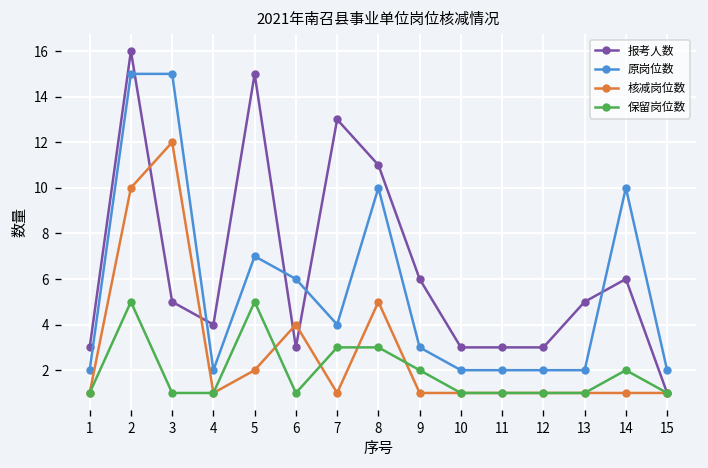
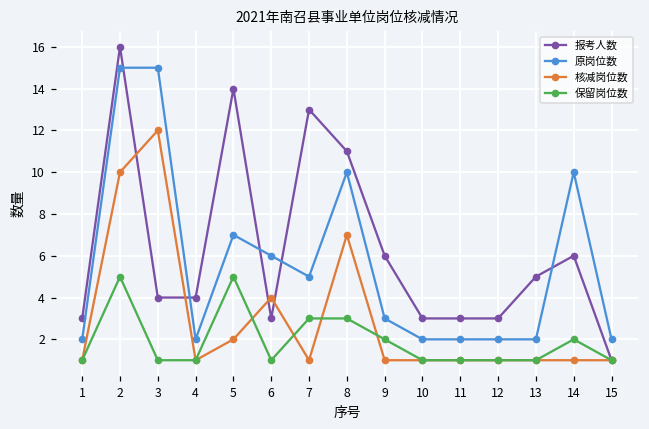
  {
    "报考人数": {
      "1": 3,
      "2": 16,
-     "3": 5,
+     "3": 4,
      "4": 4,
-     "5": 15,
+     "5": 14,
      "6": 3,
      "7": 13,
      "8": 11,
      "9": 6,
      "10": 3,
      "11": 3,
      "12": 3,
      "13": 5,
      "14": 6
    },
    "原岗位数": {
      "1": 2,
      "2": 15,
      "3": 15,
      "4": 2,
      "5": 7,
      "6": 6,
-     "7": 4,
+     "7": 5,
      "8": 10,
      "9": 3,
      "10": 2,
      "11": 2,
      "12": 2,
      "13": 2,
      "14": 10,
      "15": 2
    },
    "核减岗位数": {
      "2": 10,
      "3": 12,
      "5": 2,
      "6": 4,
      "7": 1,
-     "8": 5,
+     "8": 7,
      "9": 1,
      "14": 1
    },
    "保留岗位数": {
      "2": 5,
      "3": 1,
      "5": 5,
      "6": 1,
      "7": 3,
      "8": 3,
      "9": 2,
      "14": 2
    }
  }
